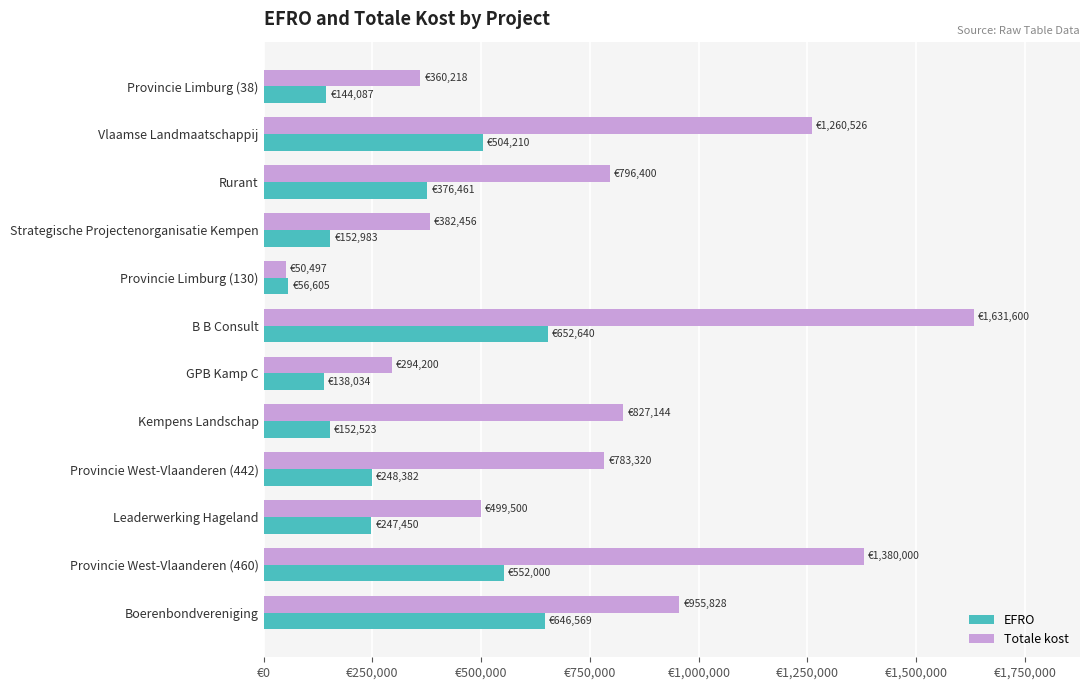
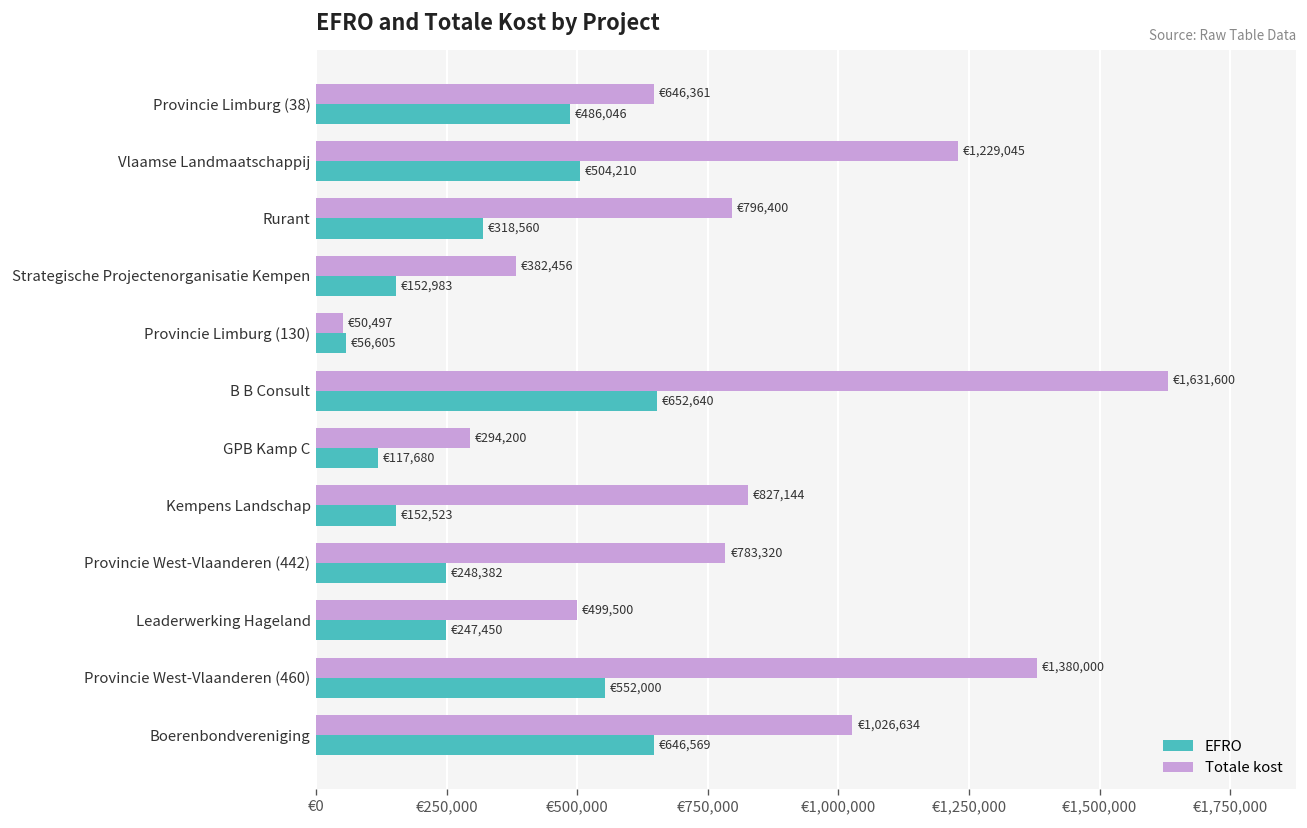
  {
    "EFRO": {
-     "Provincie Limburg (38)": "€144,087",
+     "Provincie Limburg (38)": "€486,046",
      "Vlaamse Landmaatschappij": "€504,210",
-     "Rurant": "€376,461",
+     "Rurant": "€318,560",
      "Strategische Projectenorganisatie Kempen": "€152,983",
      "Provincie Limburg (130)": "€56,605",
      "B B Consult": "€652,640",
-     "GPB Kamp C": "€138,034",
+     "GPB Kamp C": "€117,680",
      "Kempens Landschap": "€152,523",
      "Provincie West-Vlaanderen (442)": "€248,382",
      "Leaderwerking Hageland": "€247,450",
      "Provincie West-Vlaanderen (460)": "€552,000",
      "Boerenbondvereniging": "€646,569"
    },
    "Totale kost": {
-     "Provincie Limburg (38)": "€360,218",
-     "Vlaamse Landmaatschappij": "€1,260,526",
+     "Provincie Limburg (38)": "€646,361",
+     "Vlaamse Landmaatschappij": "€1,229,045",
      "Rurant": "€796,400",
      "Strategische Projectenorganisatie Kempen": "€382,456",
      "Provincie Limburg (130)": "€50,497",
      "B B Consult": "€1,631,600",
      "GPB Kamp C": "€294,200",
      "Kempens Landschap": "€827,144",
      "Provincie West-Vlaanderen (442)": "€783,320",
      "Leaderwerking Hageland": "€499,500",
      "Provincie West-Vlaanderen (460)": "€1,380,000",
-     "Boerenbondvereniging": "€955,828"
+     "Boerenbondvereniging": "€1,026,634"
    }
  }
